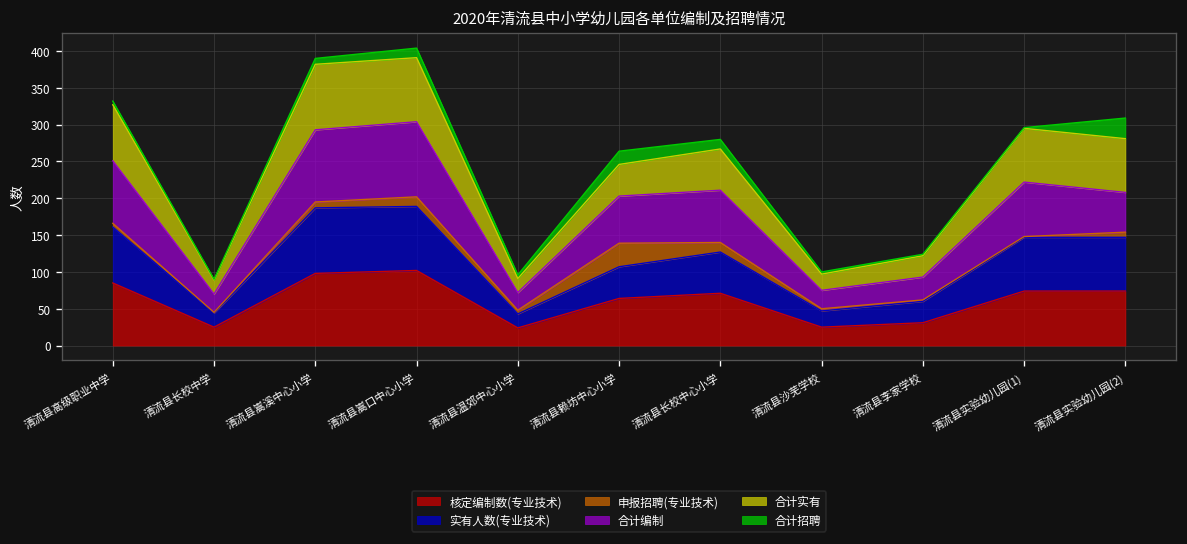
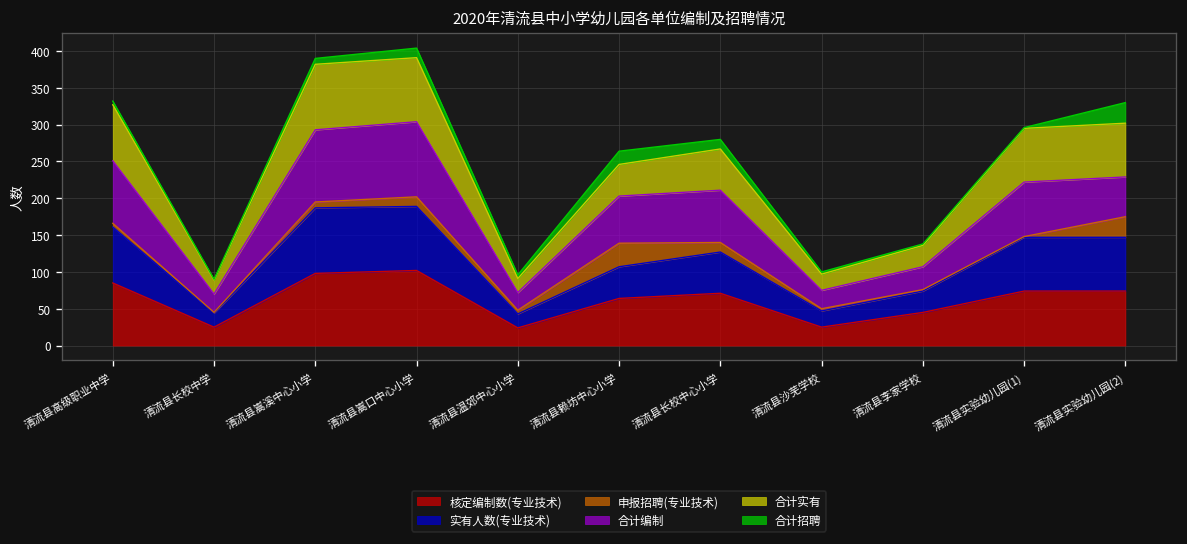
  {
    "核定编制数(专业技术)": {
      "清流县高级职业中学": 90,
      "清流县长校中学": 30,
      "清流县嵩溪中心小学": 100,
      "清流县嵩口中心小学": 100,
      "清流县温郊中心小学": 20,
      "清流县赖坊中心小学": 60,
      "清流县长校中心小学": 70,
      "清流县沙芜学校": 30,
-     "清流县李家学校": 30,
+     "清流县李家学校": 50,
      "清流县实验幼儿园(1)": 70,
      "清流县实验幼儿园(2)": 70
    },
    "实有人数(专业技术)": {
      "清流县高级职业中学": 80,
      "清流县嵩溪中心小学": 90,
      "清流县嵩口中心小学": 90,
      "清流县温郊中心小学": 20,
      "清流县赖坊中心小学": 40,
      "清流县长校中心小学": 60,
      "清流县实验幼儿园(2)": 70
    },
    "申报招聘(专业技术)": {
      "清流县高级职业中学": 10,
      "清流县嵩溪中心小学": 10,
      "清流县嵩口中心小学": 10,
      "清流县温郊中心小学": 10,
      "清流县赖坊中心小学": 30,
      "清流县长校中心小学": 10,
-     "清流县实验幼儿园(2)": 10
+     "清流县实验幼儿园(2)": 30
    },
    "合计编制": {
      "清流县高级职业中学": 90,
      "清流县长校中学": 30,
      "清流县嵩溪中心小学": 100,
      "清流县嵩口中心小学": 100,
      "清流县温郊中心小学": 20,
      "清流县赖坊中心小学": 60,
      "清流县长校中心小学": 70,
      "清流县沙芜学校": 30,
      "清流县李家学校": 30,
      "清流县实验幼儿园(1)": 70,
      "清流县实验幼儿园(2)": 50
    },
    "合计实有": {
      "清流县高级职业中学": 80,
      "清流县嵩溪中心小学": 90,
      "清流县嵩口中心小学": 90,
      "清流县温郊中心小学": 20,
      "清流县赖坊中心小学": 40,
      "清流县长校中心小学": 60,
      "清流县实验幼儿园(2)": 70
    },
    "合计招聘": {
      "清流县高级职业中学": 10,
      "清流县嵩溪中心小学": 10,
      "清流县嵩口中心小学": 10,
      "清流县温郊中心小学": 10,
      "清流县赖坊中心小学": 20,
      "清流县长校中心小学": 10,
      "清流县实验幼儿园(2)": 30
    }
  }
